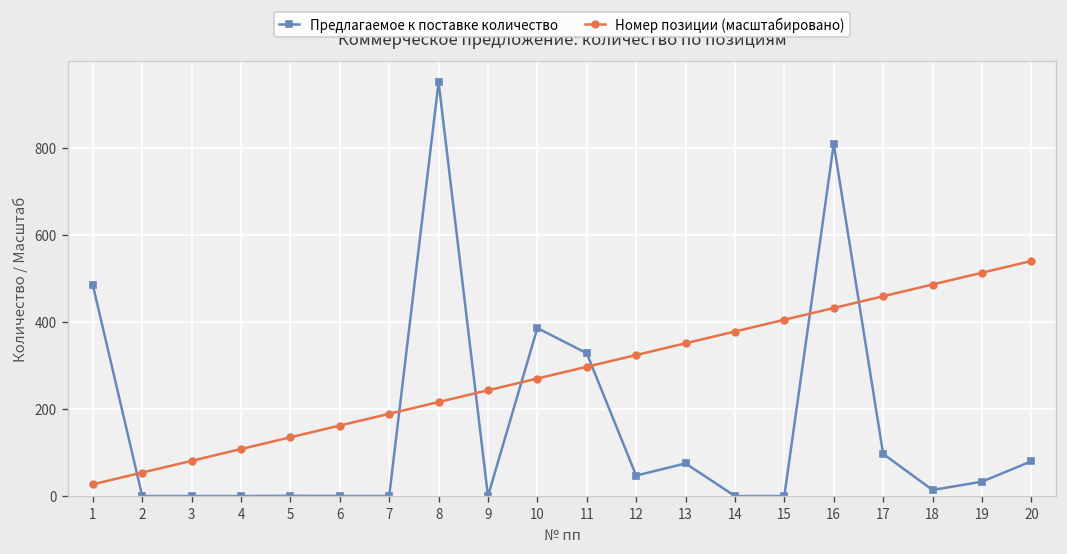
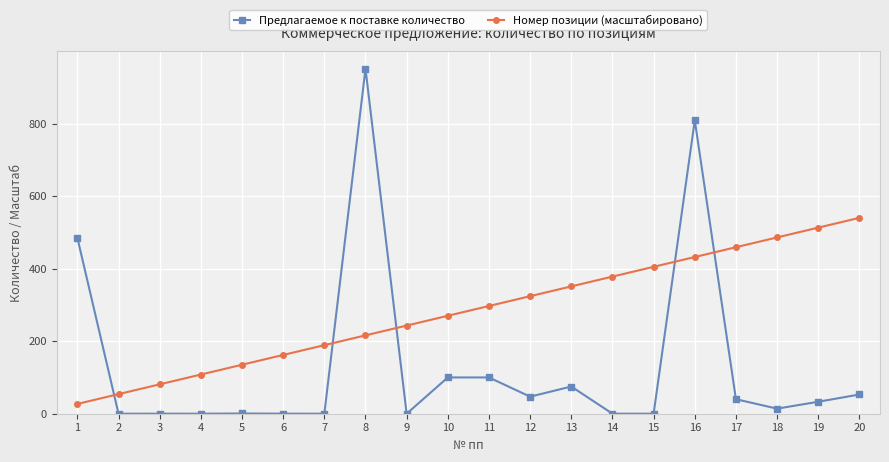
  {
    "Предлагаемое к поставке количество": {
      "1": 490,
      "2": 0,
      "3": 0,
      "4": 0,
      "5": 0,
      "6": 0,
      "7": 0,
      "8": 950,
      "9": 0,
-     "10": 390,
-     "11": 330,
+     "10": 100,
+     "11": 100,
      "12": 50,
      "13": 80,
      "14": 0,
      "15": 0,
      "16": 810,
-     "17": 100,
+     "17": 40,
      "18": 10,
      "19": 30,
-     "20": 80
+     "20": 50
    },
    "Номер позиции (масштабировано)": {
      "1": 30,
      "2": 50,
      "3": 80,
      "4": 110,
      "5": 140,
      "6": 160,
      "7": 190,
      "8": 220,
      "9": 240,
      "10": 270,
      "11": 300,
      "12": 320,
      "13": 350,
      "14": 380,
      "15": 410,
      "16": 430,
      "17": 460,
      "18": 490,
      "19": 510,
      "20": 540
    }
  }
